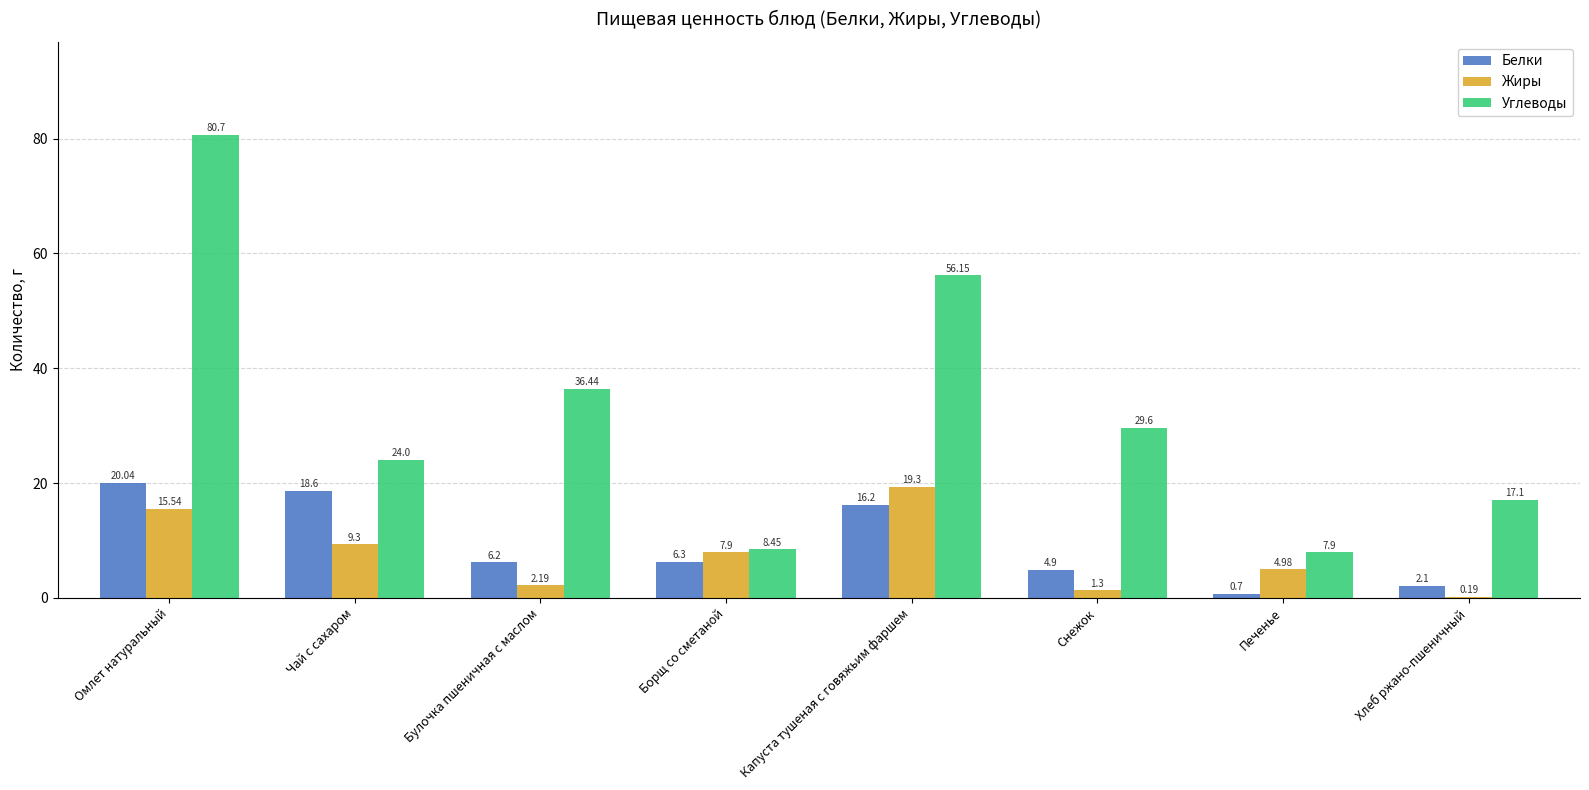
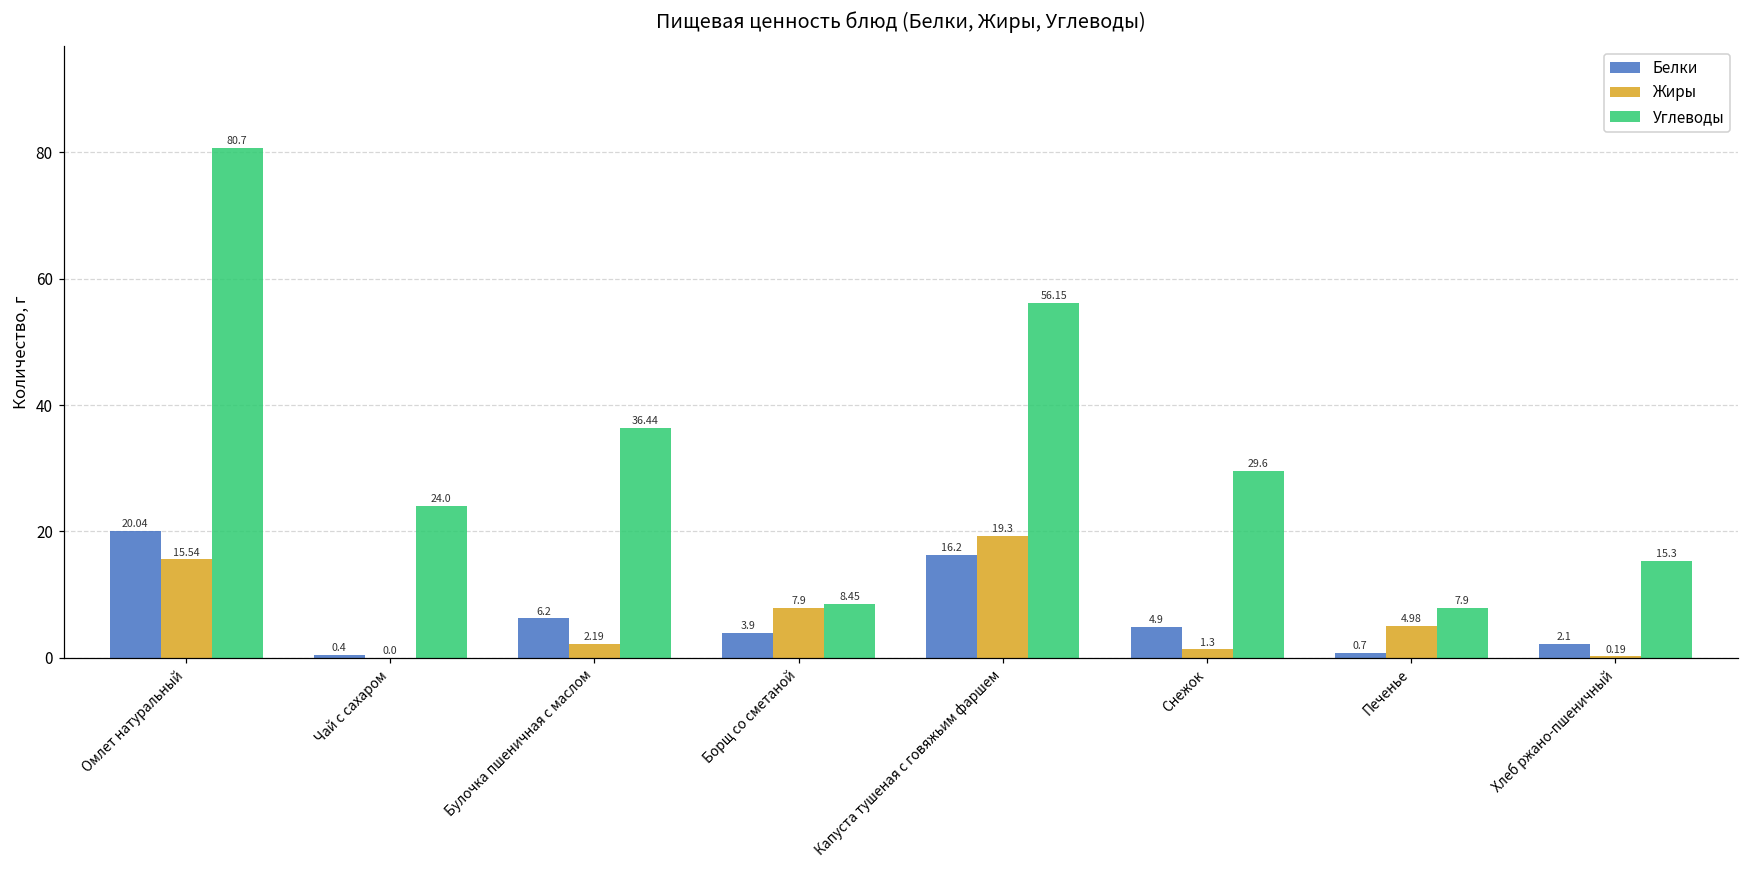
  {
    "Белки": {
      "Омлет натуральный": 20.04,
-     "Чай с сахаром": 18.6,
+     "Чай с сахаром": 0.4,
      "Булочка пшеничная с маслом": 6.2,
-     "Борщ со сметаной": 6.3,
+     "Борщ со сметаной": 3.9,
      "Капуста тушеная с говяжьим фаршем": 16.2,
      "Снежок": 4.9,
      "Печенье": 0.7,
      "Хлеб ржано-пшеничный": 2.1
    },
    "Жиры": {
      "Омлет натуральный": 15.54,
-     "Чай с сахаром": 9.3,
+     "Чай с сахаром": 0.0,
      "Булочка пшеничная с маслом": 2.19,
      "Борщ со сметаной": 7.9,
      "Капуста тушеная с говяжьим фаршем": 19.3,
      "Снежок": 1.3,
      "Печенье": 4.98,
      "Хлеб ржано-пшеничный": 0.19
    },
    "Углеводы": {
      "Омлет натуральный": 80.7,
      "Чай с сахаром": 24.0,
      "Булочка пшеничная с маслом": 36.44,
      "Борщ со сметаной": 8.45,
      "Капуста тушеная с говяжьим фаршем": 56.15,
      "Снежок": 29.6,
      "Печенье": 7.9,
-     "Хлеб ржано-пшеничный": 17.1
+     "Хлеб ржано-пшеничный": 15.3
    }
  }
